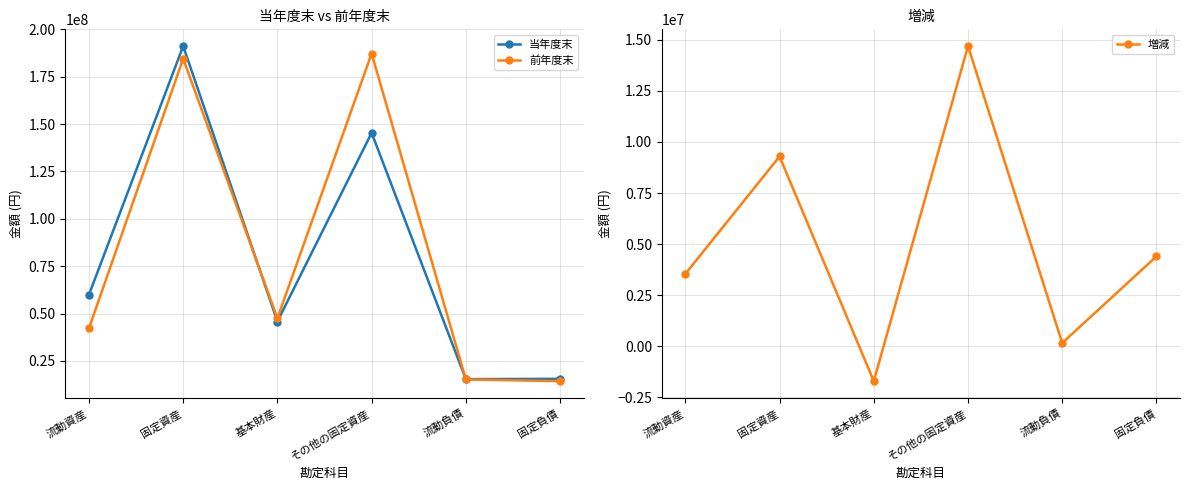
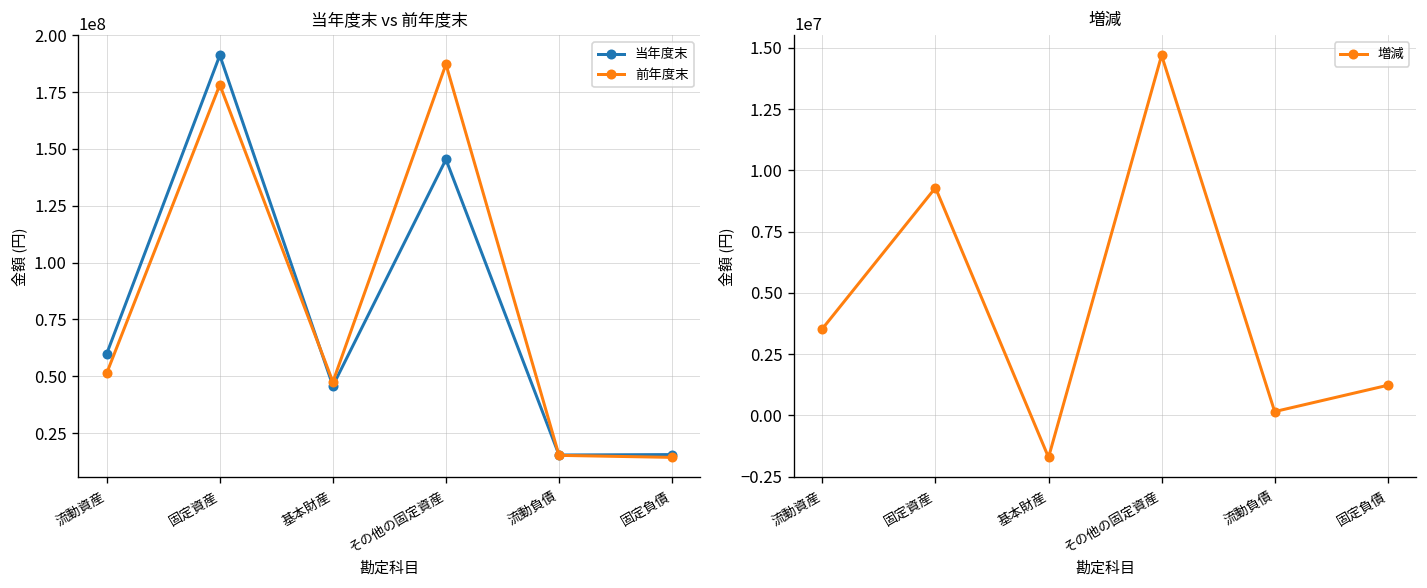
  {
    "当年度末 vs 前年度末": {
      "当年度末": {
        "流動資産": 60000000,
        "固定資産": 191000000,
        "基本財産": 46000000,
        "その他の固定資産": 145000000
      },
      "前年度末": {
-       "流動資産": 42000000,
-       "固定資産": 185000000,
+       "流動資産": 51000000,
+       "固定資産": 178000000,
        "基本財産": 48000000,
        "その他の固定資産": 187000000
      }
    },
    "増減": {
      "流動資産": 3500000,
      "固定資産": 9300000,
      "基本財産": -1700000,
      "その他の固定資産": 14700000,
      "流動負債": 200000,
-     "固定負債": 4400000
+     "固定負債": 1200000
    }
  }
